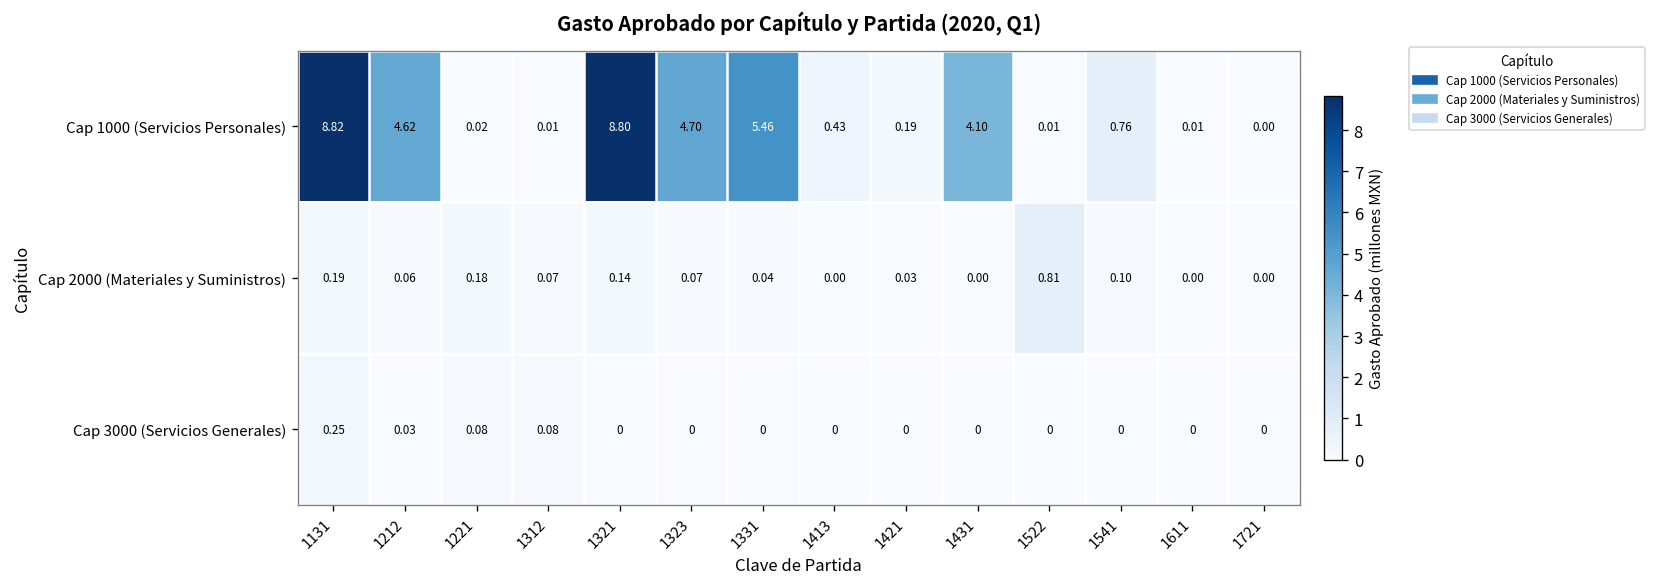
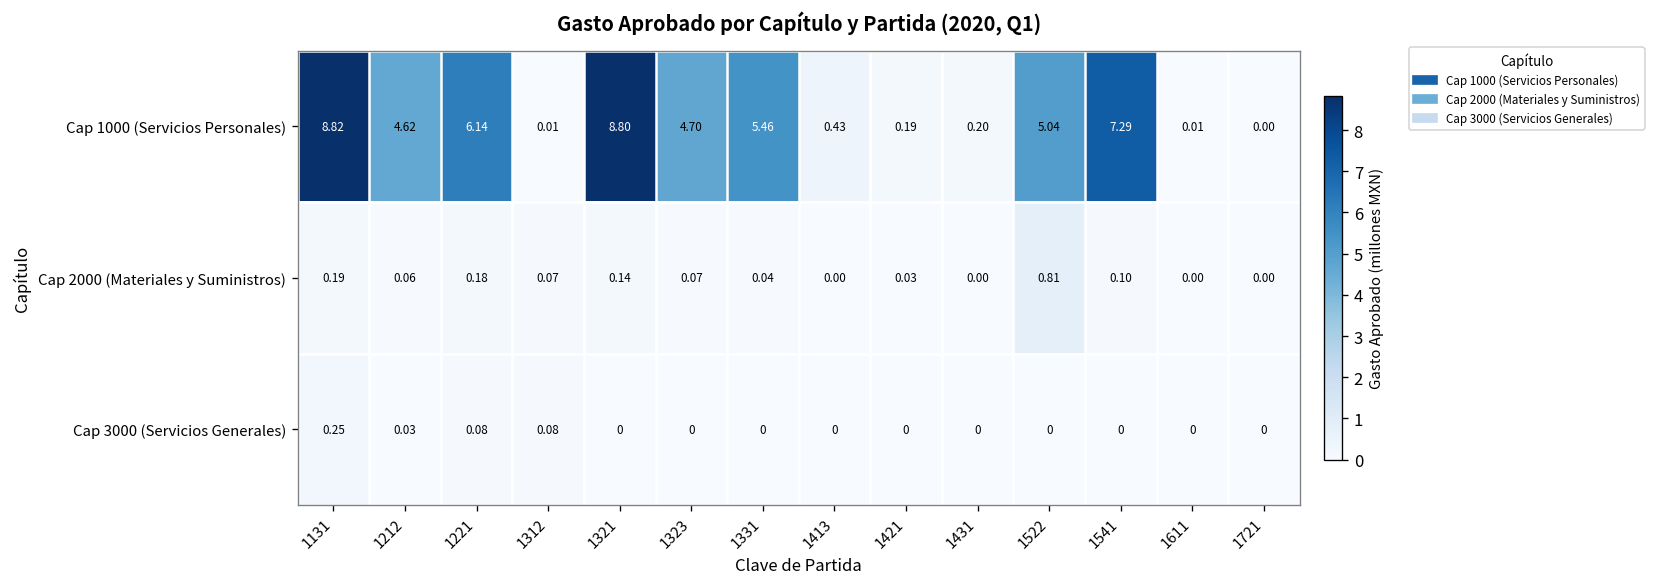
  {
    "Cap 1000 (Servicios Personales)": {
      "1131": 8.82,
      "1212": 4.62,
-     "1221": 0.02,
+     "1221": 6.14,
      "1312": 0.01,
      "1321": 8.80,
      "1323": 4.70,
      "1331": 5.46,
      "1413": 0.43,
      "1421": 0.19,
-     "1431": 4.10,
-     "1522": 0.01,
-     "1541": 0.76,
+     "1431": 0.20,
+     "1522": 5.04,
+     "1541": 7.29,
      "1611": 0.01,
      "1721": 0.00
    },
    "Cap 2000 (Materiales y Suministros)": {
      "1131": 0.19,
      "1212": 0.06,
      "1221": 0.18,
      "1312": 0.07,
      "1321": 0.14,
      "1323": 0.07,
      "1331": 0.04,
      "1413": 0.00,
      "1421": 0.03,
      "1431": 0.00,
      "1522": 0.81,
      "1541": 0.10,
      "1611": 0.00,
      "1721": 0.00
    },
    "Cap 3000 (Servicios Generales)": {
      "1131": 0.25,
      "1212": 0.03,
      "1221": 0.08,
      "1312": 0.08,
      "1321": 0,
      "1323": 0,
      "1331": 0,
      "1413": 0,
      "1421": 0,
      "1431": 0,
      "1522": 0,
      "1541": 0,
      "1611": 0,
      "1721": 0
    }
  }
